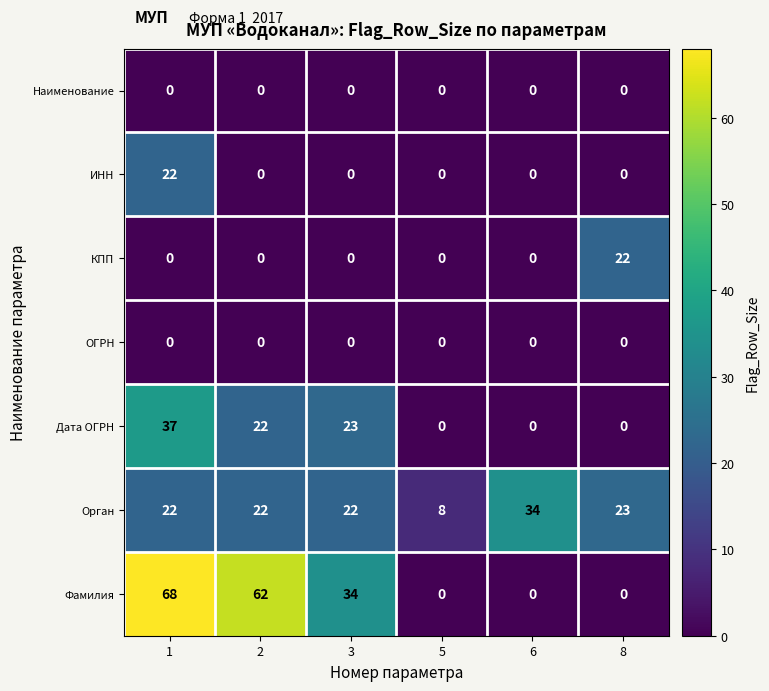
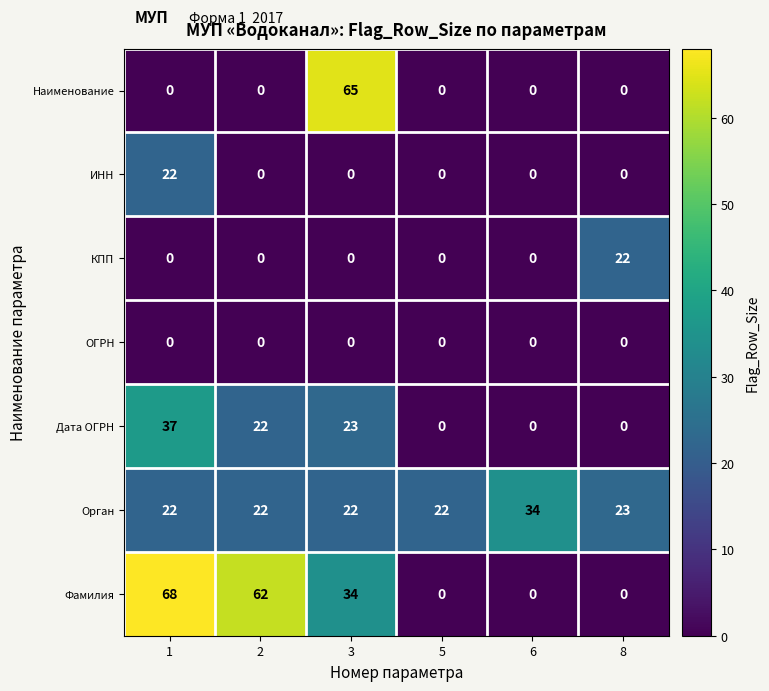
  {
    "Наименование": {
      "1": 0,
      "2": 0,
-     "3": 0,
+     "3": 65,
      "5": 0,
      "6": 0,
      "8": 0
    },
    "ИНН": {
      "1": 22,
      "2": 0,
      "3": 0,
      "5": 0,
      "6": 0,
      "8": 0
    },
    "КПП": {
      "1": 0,
      "2": 0,
      "3": 0,
      "5": 0,
      "6": 0,
      "8": 22
    },
    "ОГРН": {
      "1": 0,
      "2": 0,
      "3": 0,
      "5": 0,
      "6": 0,
      "8": 0
    },
    "Дата ОГРН": {
      "1": 37,
      "2": 22,
      "3": 23,
      "5": 0,
      "6": 0,
      "8": 0
    },
    "Орган": {
      "1": 22,
      "2": 22,
      "3": 22,
-     "5": 8,
+     "5": 22,
      "6": 34,
      "8": 23
    },
    "Фамилия": {
      "1": 68,
      "2": 62,
      "3": 34,
      "5": 0,
      "6": 0,
      "8": 0
    }
  }
